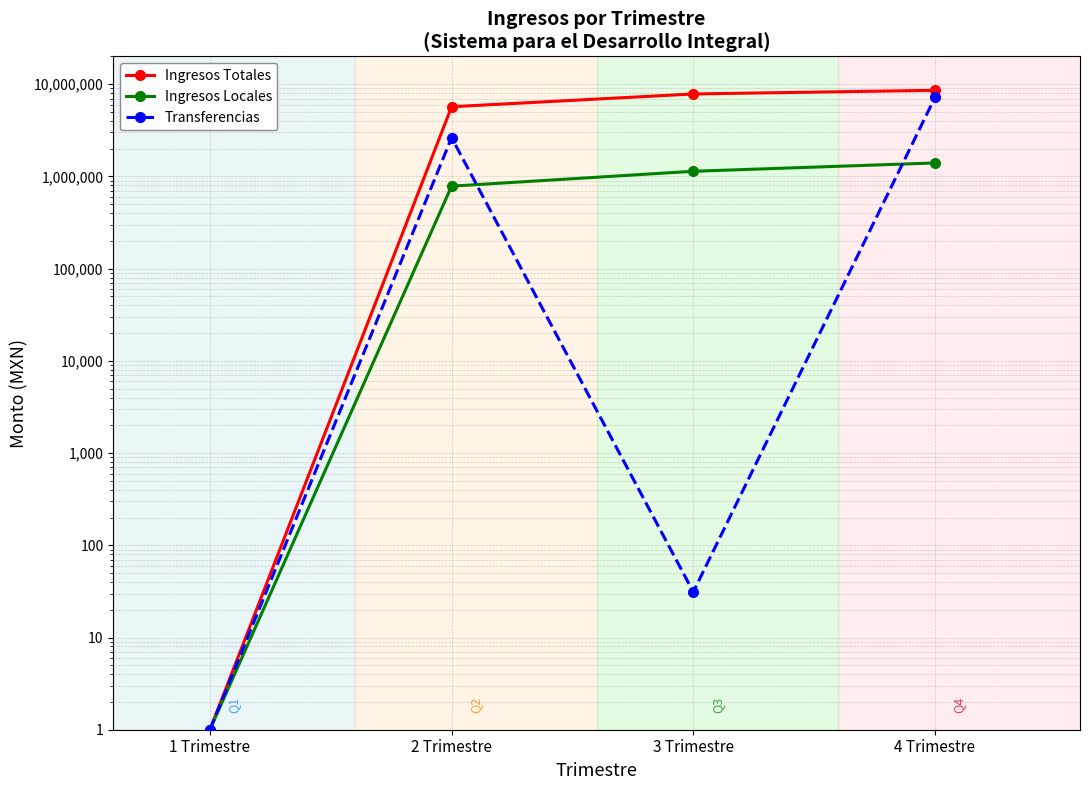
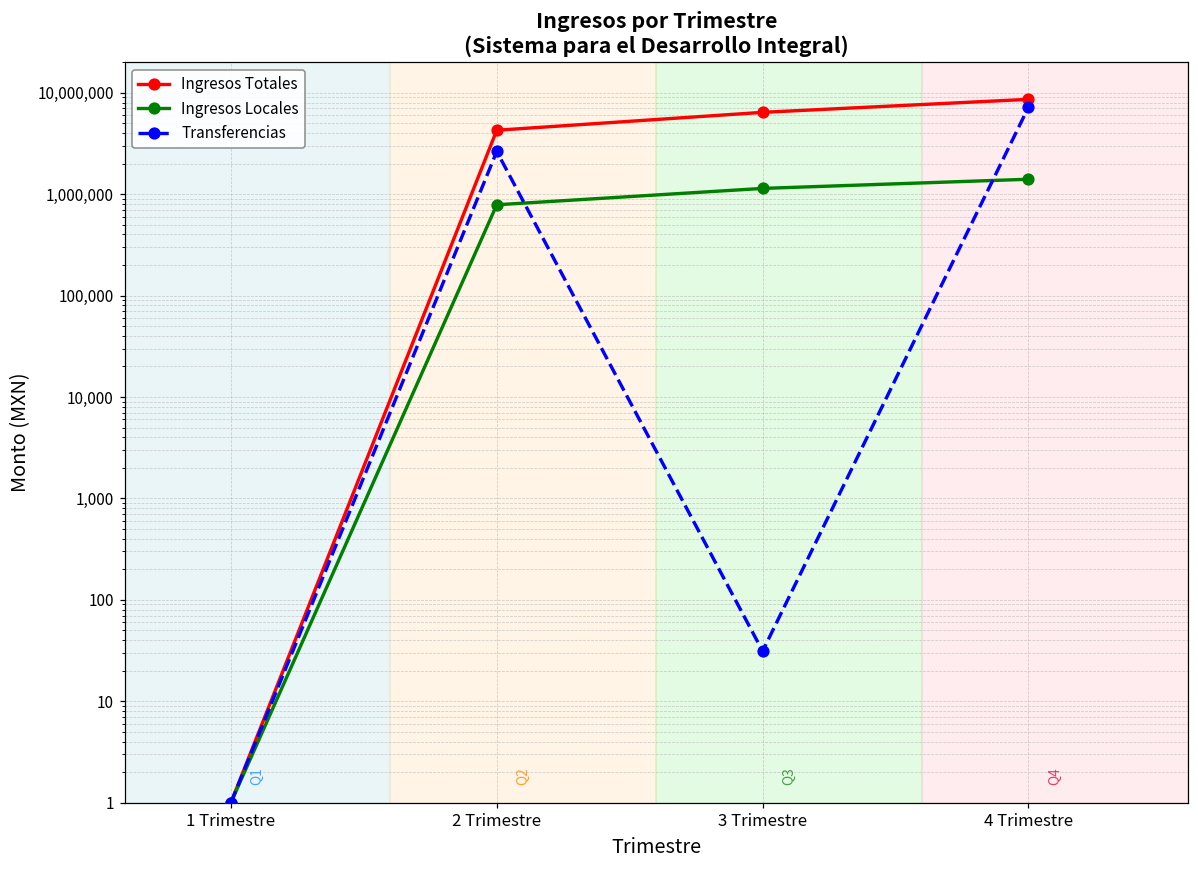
  {
    "Ingresos Totales": {
-     "2 Trimestre": "6,000,000",
-     "3 Trimestre": "8,000,000",
+     "2 Trimestre": "4,000,000",
+     "3 Trimestre": "6,000,000",
      "4 Trimestre": "9,000,000"
    },
    "Ingresos Locales": {
      "2 Trimestre": "800,000",
      "3 Trimestre": "1,100,000",
      "4 Trimestre": "1,400,000"
    },
    "Transferencias": {
      "2 Trimestre": "2,600,000",
      "3 Trimestre": "31",
      "4 Trimestre": "7,000,000"
    }
  }
